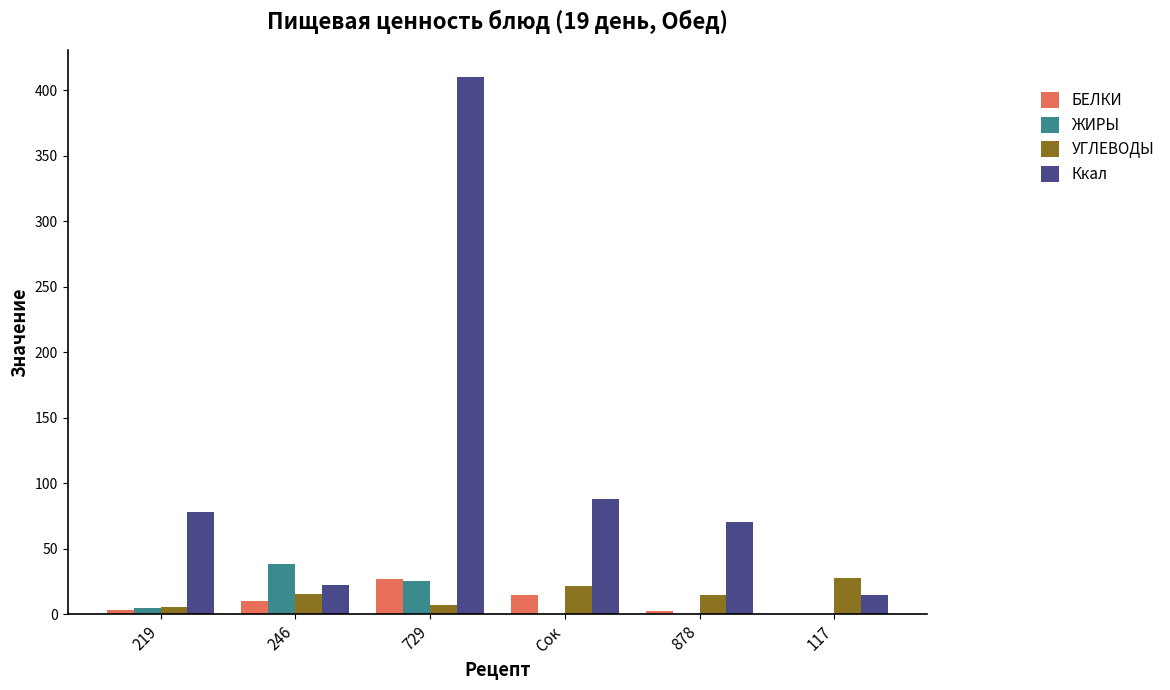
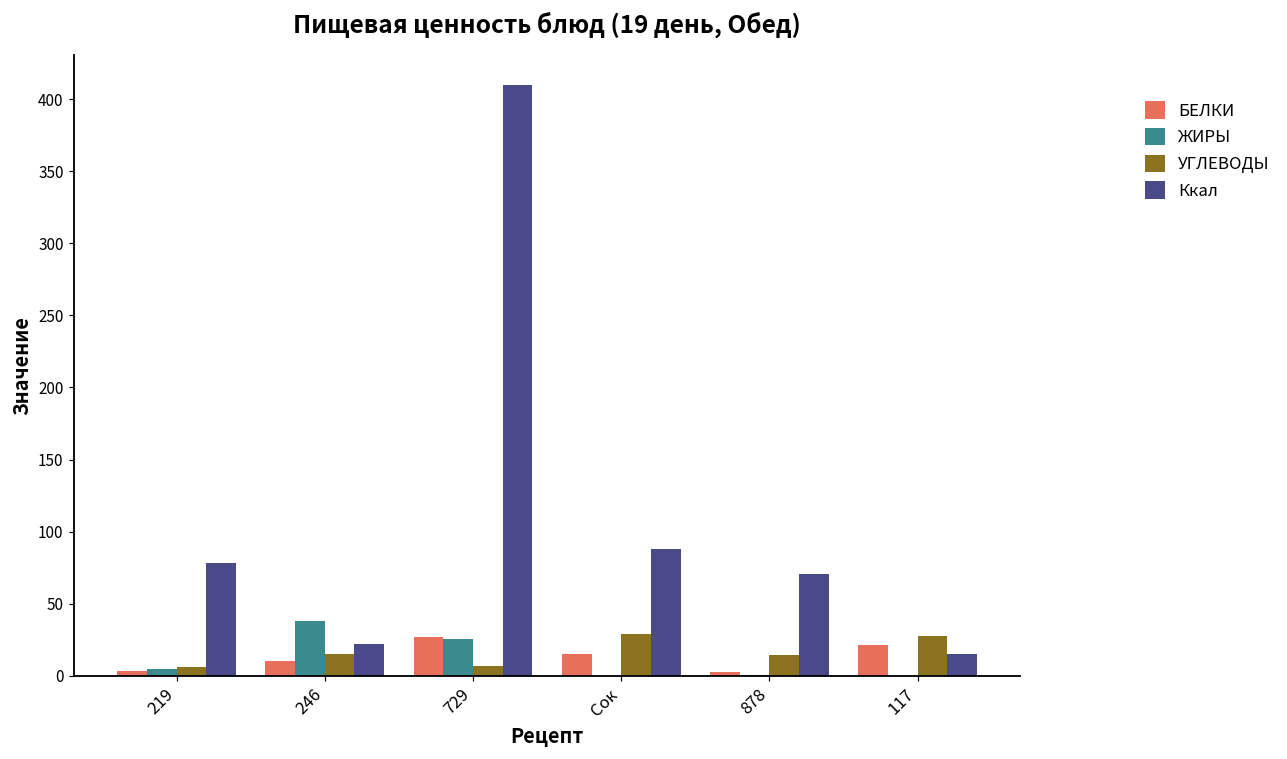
  {
    "БЕЛКИ": {
      "219": 3,
      "246": 10,
      "729": 27,
      "Сок": 15,
      "878": 2,
-     "117": 0
+     "117": 21
    },
    "ЖИРЫ": {
      "219": 5,
      "246": 38,
      "729": 26,
      "Сок": 0,
      "117": 0
    },
    "УГЛЕВОДЫ": {
      "219": 6,
      "246": 15,
      "729": 7,
-     "Сок": 21,
+     "Сок": 29,
      "878": 14,
      "117": 27
    },
    "Ккал": {
      "219": 78,
      "246": 22,
      "729": 410,
      "Сок": 88,
      "878": 71,
      "117": 15
    }
  }
